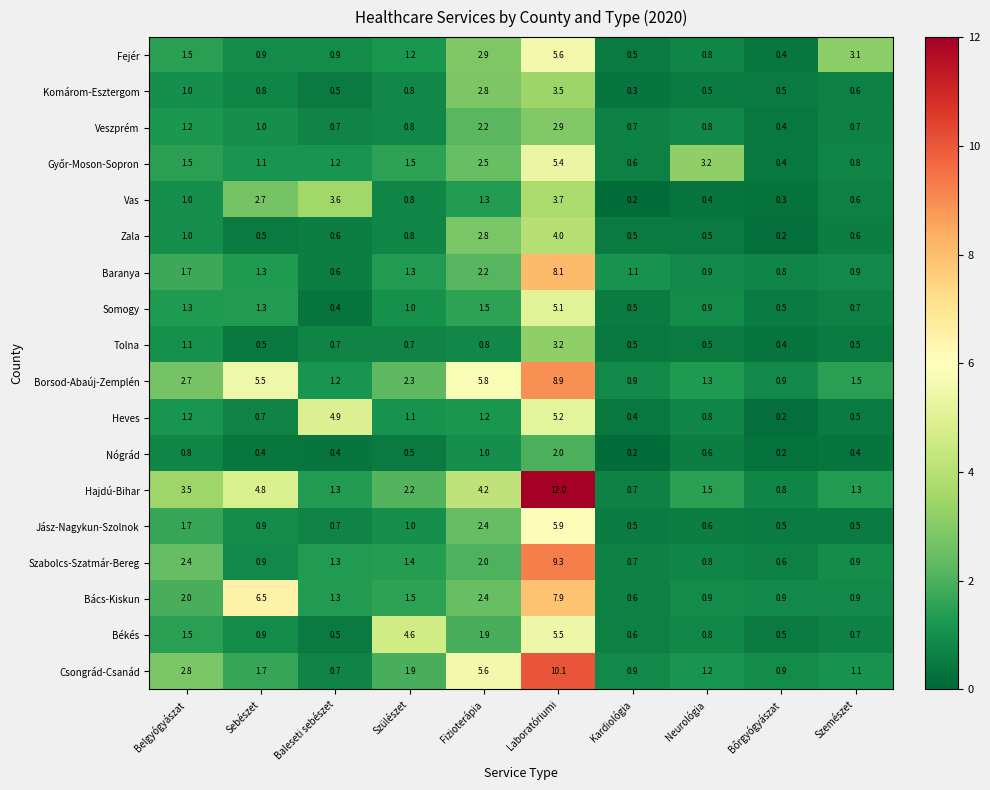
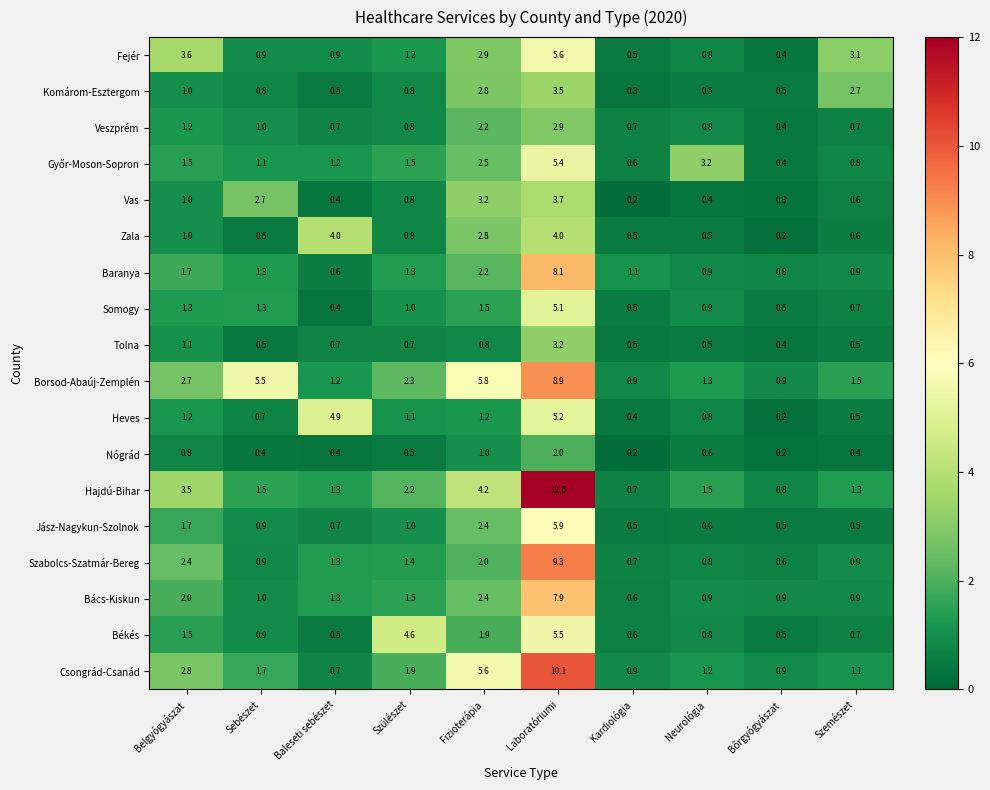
  {
    "Fejér": {
-     "Belgyógyászat": 1.5,
+     "Belgyógyászat": 3.6,
      "Sebészet": 0.9,
      "Baleseti sebészet": 0.9,
      "Szülészet": 1.2,
      "Fizioterápia": 2.9,
      "Laboratóriumi": 5.6,
      "Kardiológia": 0.5,
      "Neurológia": 0.8,
      "Bőrgyógyászat": 0.4,
      "Szemészet": 3.1
    },
    "Komárom-Esztergom": {
      "Belgyógyászat": 1.0,
      "Sebészet": 0.8,
      "Baleseti sebészet": 0.5,
      "Szülészet": 0.8,
      "Fizioterápia": 2.8,
      "Laboratóriumi": 3.5,
      "Kardiológia": 0.3,
      "Neurológia": 0.5,
      "Bőrgyógyászat": 0.5,
-     "Szemészet": 0.6
+     "Szemészet": 2.7
    },
    "Veszprém": {
      "Belgyógyászat": 1.2,
      "Sebészet": 1.0,
      "Baleseti sebészet": 0.7,
      "Szülészet": 0.8,
      "Fizioterápia": 2.2,
      "Laboratóriumi": 2.9,
      "Kardiológia": 0.7,
      "Neurológia": 0.8,
      "Bőrgyógyászat": 0.4,
      "Szemészet": 0.7
    },
    "Győr-Moson-Sopron": {
      "Belgyógyászat": 1.5,
      "Sebészet": 1.1,
      "Baleseti sebészet": 1.2,
      "Szülészet": 1.5,
      "Fizioterápia": 2.5,
      "Laboratóriumi": 5.4,
      "Kardiológia": 0.6,
      "Neurológia": 3.2,
      "Bőrgyógyászat": 0.4,
      "Szemészet": 0.8
    },
    "Vas": {
      "Belgyógyászat": 1.0,
      "Sebészet": 2.7,
-     "Baleseti sebészet": 3.6,
+     "Baleseti sebészet": 0.4,
      "Szülészet": 0.8,
-     "Fizioterápia": 1.3,
+     "Fizioterápia": 3.2,
      "Laboratóriumi": 3.7,
      "Kardiológia": 0.2,
      "Neurológia": 0.4,
      "Bőrgyógyászat": 0.3,
      "Szemészet": 0.6
    },
    "Zala": {
      "Belgyógyászat": 1.0,
      "Sebészet": 0.5,
-     "Baleseti sebészet": 0.6,
+     "Baleseti sebészet": 4.0,
      "Szülészet": 0.8,
      "Fizioterápia": 2.8,
      "Laboratóriumi": 4.0,
      "Kardiológia": 0.5,
      "Neurológia": 0.5,
      "Bőrgyógyászat": 0.2,
      "Szemészet": 0.6
    },
    "Baranya": {
      "Belgyógyászat": 1.7,
      "Sebészet": 1.3,
      "Baleseti sebészet": 0.6,
      "Szülészet": 1.3,
      "Fizioterápia": 2.2,
      "Laboratóriumi": 8.1,
      "Kardiológia": 1.1,
      "Neurológia": 0.9,
      "Bőrgyógyászat": 0.8,
      "Szemészet": 0.9
    },
    "Somogy": {
      "Belgyógyászat": 1.3,
      "Sebészet": 1.3,
      "Baleseti sebészet": 0.4,
      "Szülészet": 1.0,
      "Fizioterápia": 1.5,
      "Laboratóriumi": 5.1,
      "Kardiológia": 0.5,
      "Neurológia": 0.9,
      "Bőrgyógyászat": 0.5,
      "Szemészet": 0.7
    },
    "Tolna": {
      "Belgyógyászat": 1.1,
      "Sebészet": 0.5,
      "Baleseti sebészet": 0.7,
      "Szülészet": 0.7,
      "Fizioterápia": 0.8,
      "Laboratóriumi": 3.2,
      "Kardiológia": 0.5,
      "Neurológia": 0.5,
      "Bőrgyógyászat": 0.4,
      "Szemészet": 0.5
    },
    "Borsod-Abaúj-Zemplén": {
      "Belgyógyászat": 2.7,
      "Sebészet": 5.5,
      "Baleseti sebészet": 1.2,
      "Szülészet": 2.3,
      "Fizioterápia": 5.8,
      "Laboratóriumi": 8.9,
      "Kardiológia": 0.9,
      "Neurológia": 1.3,
      "Bőrgyógyászat": 0.9,
      "Szemészet": 1.5
    },
    "Heves": {
      "Belgyógyászat": 1.2,
      "Sebészet": 0.7,
      "Baleseti sebészet": 4.9,
      "Szülészet": 1.1,
      "Fizioterápia": 1.2,
      "Laboratóriumi": 5.2,
      "Kardiológia": 0.4,
      "Neurológia": 0.8,
      "Bőrgyógyászat": 0.2,
      "Szemészet": 0.5
    },
    "Nógrád": {
      "Belgyógyászat": 0.8,
      "Sebészet": 0.4,
      "Baleseti sebészet": 0.4,
      "Szülészet": 0.5,
      "Fizioterápia": 1.0,
      "Laboratóriumi": 2.0,
      "Kardiológia": 0.2,
      "Neurológia": 0.6,
      "Bőrgyógyászat": 0.2,
      "Szemészet": 0.4
    },
    "Hajdú-Bihar": {
      "Belgyógyászat": 3.5,
-     "Sebészet": 4.8,
+     "Sebészet": 1.5,
      "Baleseti sebészet": 1.3,
      "Szülészet": 2.2,
      "Fizioterápia": 4.2,
      "Laboratóriumi": 12.0,
      "Kardiológia": 0.7,
      "Neurológia": 1.5,
      "Bőrgyógyászat": 0.8,
      "Szemészet": 1.3
    },
    "Jász-Nagykun-Szolnok": {
      "Belgyógyászat": 1.7,
      "Sebészet": 0.9,
      "Baleseti sebészet": 0.7,
      "Szülészet": 1.0,
      "Fizioterápia": 2.4,
      "Laboratóriumi": 5.9,
      "Kardiológia": 0.5,
      "Neurológia": 0.6,
      "Bőrgyógyászat": 0.5,
      "Szemészet": 0.5
    },
    "Szabolcs-Szatmár-Bereg": {
      "Belgyógyászat": 2.4,
      "Sebészet": 0.9,
      "Baleseti sebészet": 1.3,
      "Szülészet": 1.4,
      "Fizioterápia": 2.0,
      "Laboratóriumi": 9.3,
      "Kardiológia": 0.7,
      "Neurológia": 0.8,
      "Bőrgyógyászat": 0.6,
      "Szemészet": 0.9
    },
    "Bács-Kiskun": {
      "Belgyógyászat": 2.0,
-     "Sebészet": 6.5,
+     "Sebészet": 1.0,
      "Baleseti sebészet": 1.3,
      "Szülészet": 1.5,
      "Fizioterápia": 2.4,
      "Laboratóriumi": 7.9,
      "Kardiológia": 0.6,
      "Neurológia": 0.9,
      "Bőrgyógyászat": 0.9,
      "Szemészet": 0.9
    },
    "Békés": {
      "Belgyógyászat": 1.5,
      "Sebészet": 0.9,
      "Baleseti sebészet": 0.5,
      "Szülészet": 4.6,
      "Fizioterápia": 1.9,
      "Laboratóriumi": 5.5,
      "Kardiológia": 0.6,
      "Neurológia": 0.8,
      "Bőrgyógyászat": 0.5,
      "Szemészet": 0.7
    },
    "Csongrád-Csanád": {
      "Belgyógyászat": 2.8,
      "Sebészet": 1.7,
      "Baleseti sebészet": 0.7,
      "Szülészet": 1.9,
      "Fizioterápia": 5.6,
      "Laboratóriumi": 10.1,
      "Kardiológia": 0.9,
      "Neurológia": 1.2,
      "Bőrgyógyászat": 0.9,
      "Szemészet": 1.1
    }
  }
